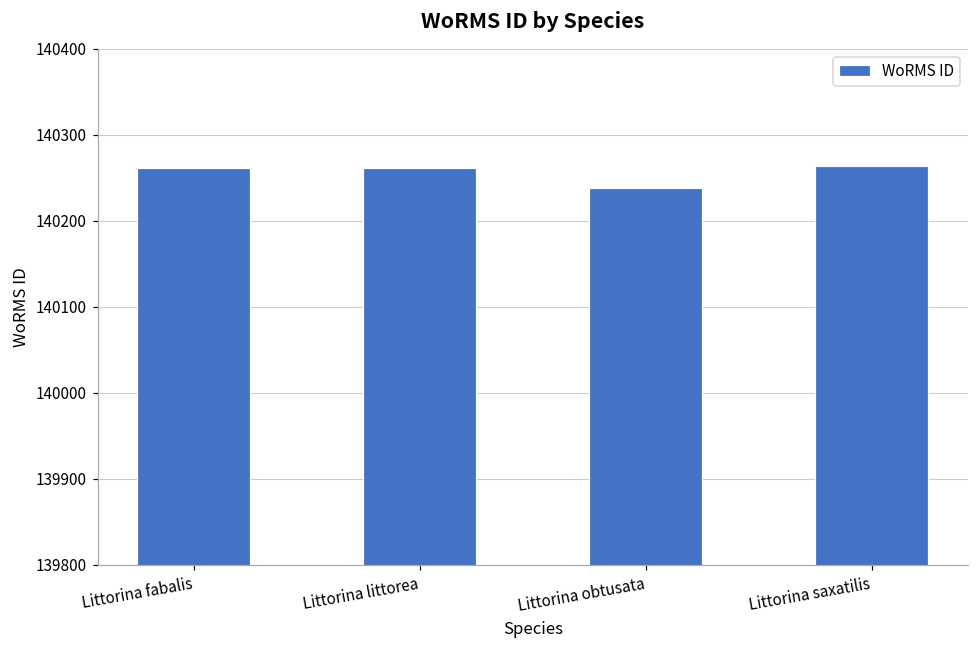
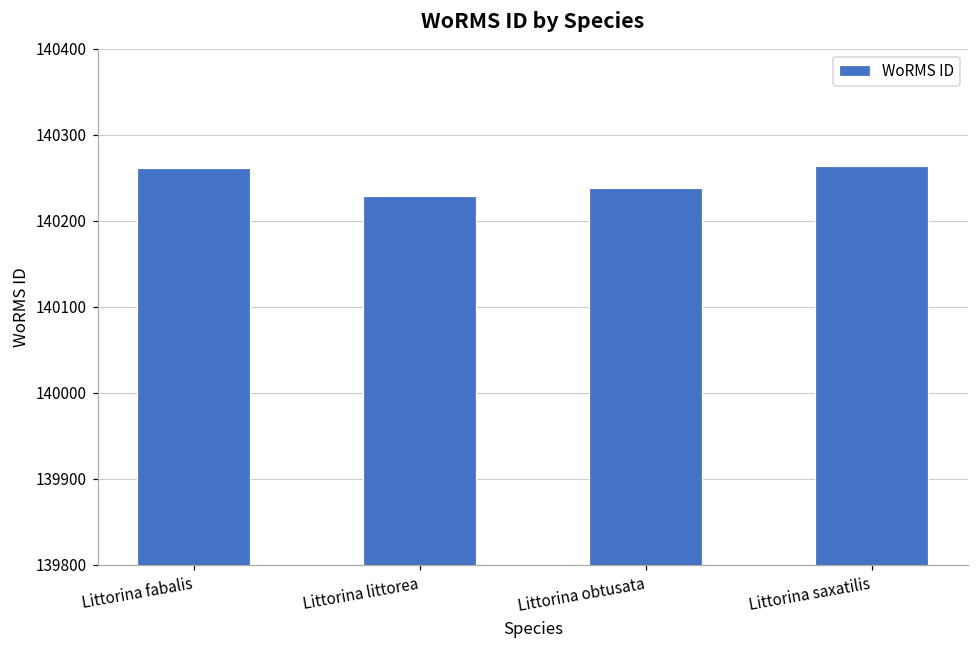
  {
    "Littorina fabalis": 140260,
-   "Littorina littorea": 140260,
+   "Littorina littorea": 140230,
    "Littorina obtusata": 140240,
    "Littorina saxatilis": 140260
  }
